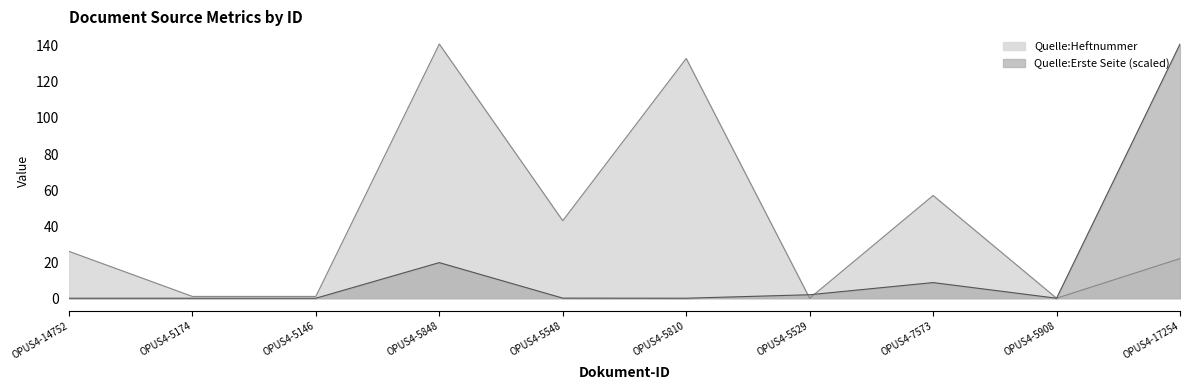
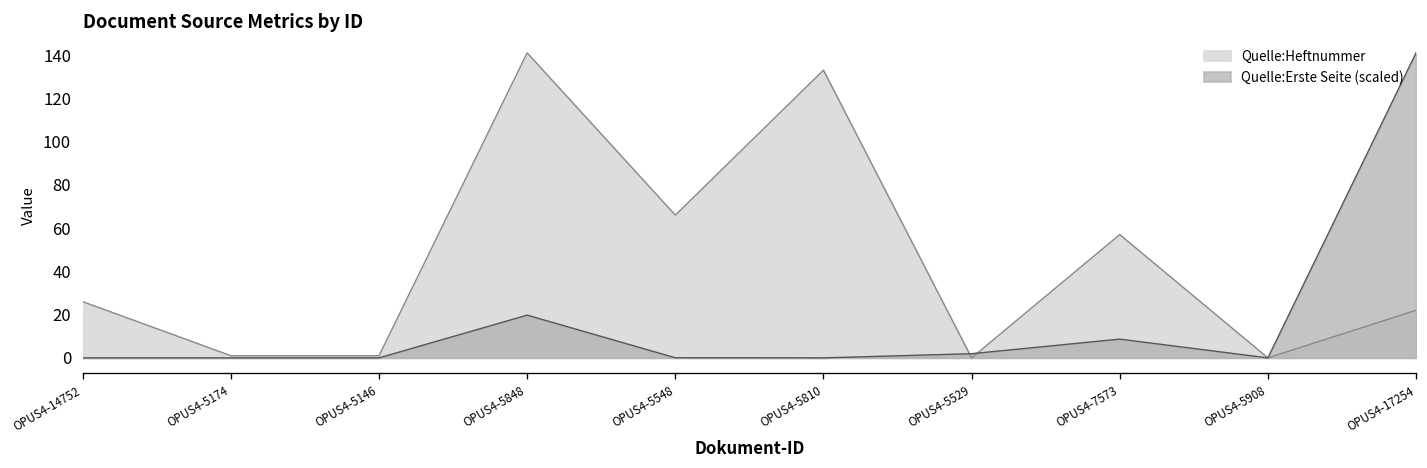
  {
    "Quelle:Heftnummer": {
      "OPUS4-14752": 26,
      "OPUS4-5848": 141,
-     "OPUS4-5548": 43,
+     "OPUS4-5548": 66,
      "OPUS4-5810": 133,
      "OPUS4-5529": 0,
      "OPUS4-7573": 57,
      "OPUS4-17254": 22
    },
    "Quelle:Erste Seite (scaled)": {
      "OPUS4-14752": 0,
      "OPUS4-5848": 20,
      "OPUS4-5548": 0,
      "OPUS4-5810": 0,
      "OPUS4-5529": 2,
      "OPUS4-7573": 9,
      "OPUS4-17254": 141
    }
  }
